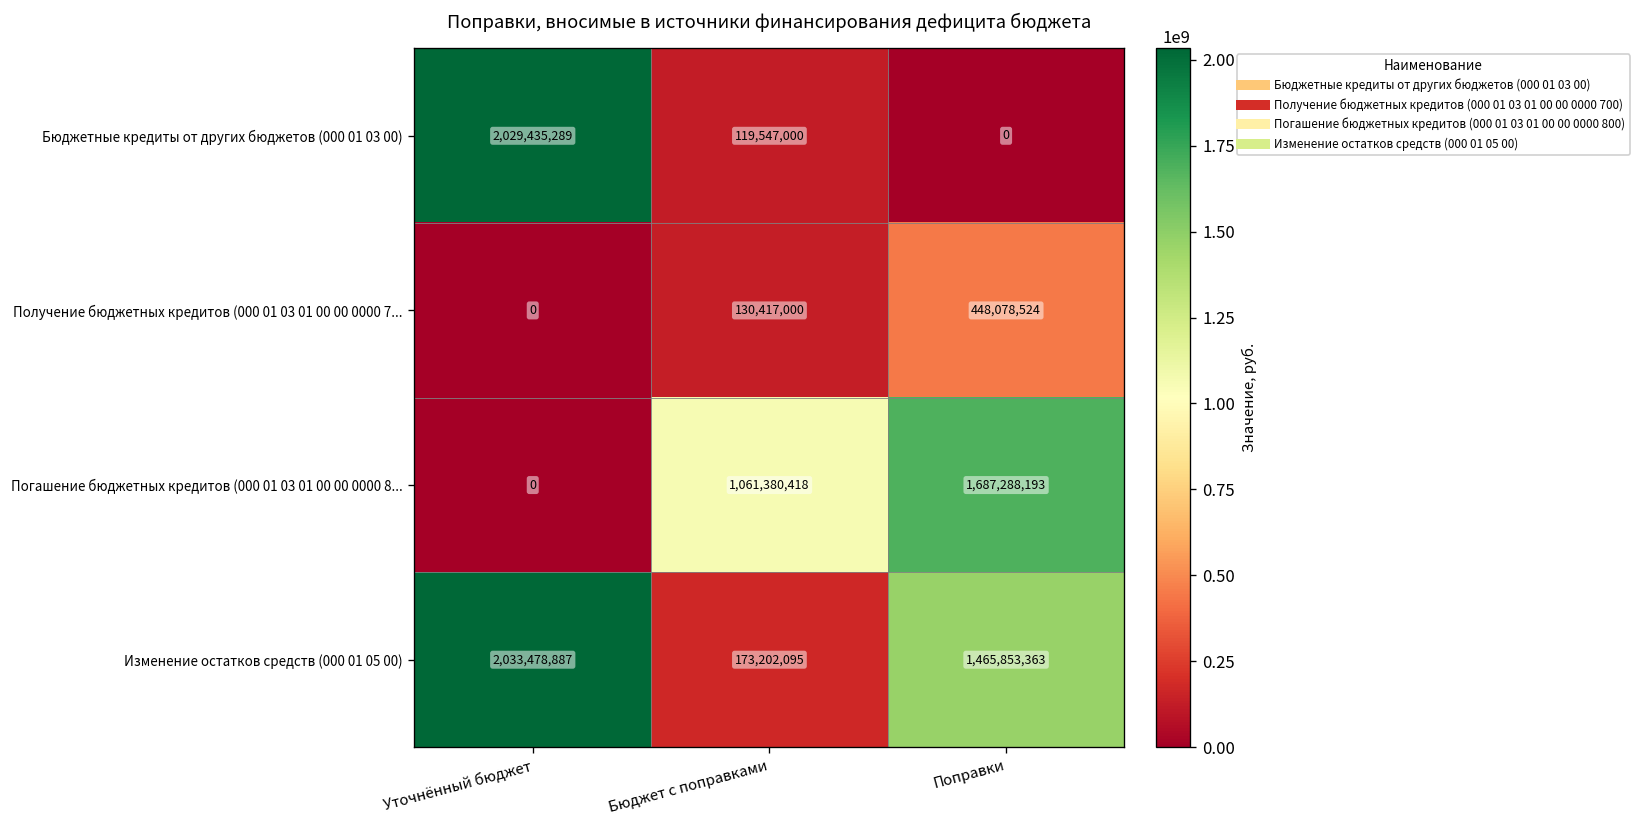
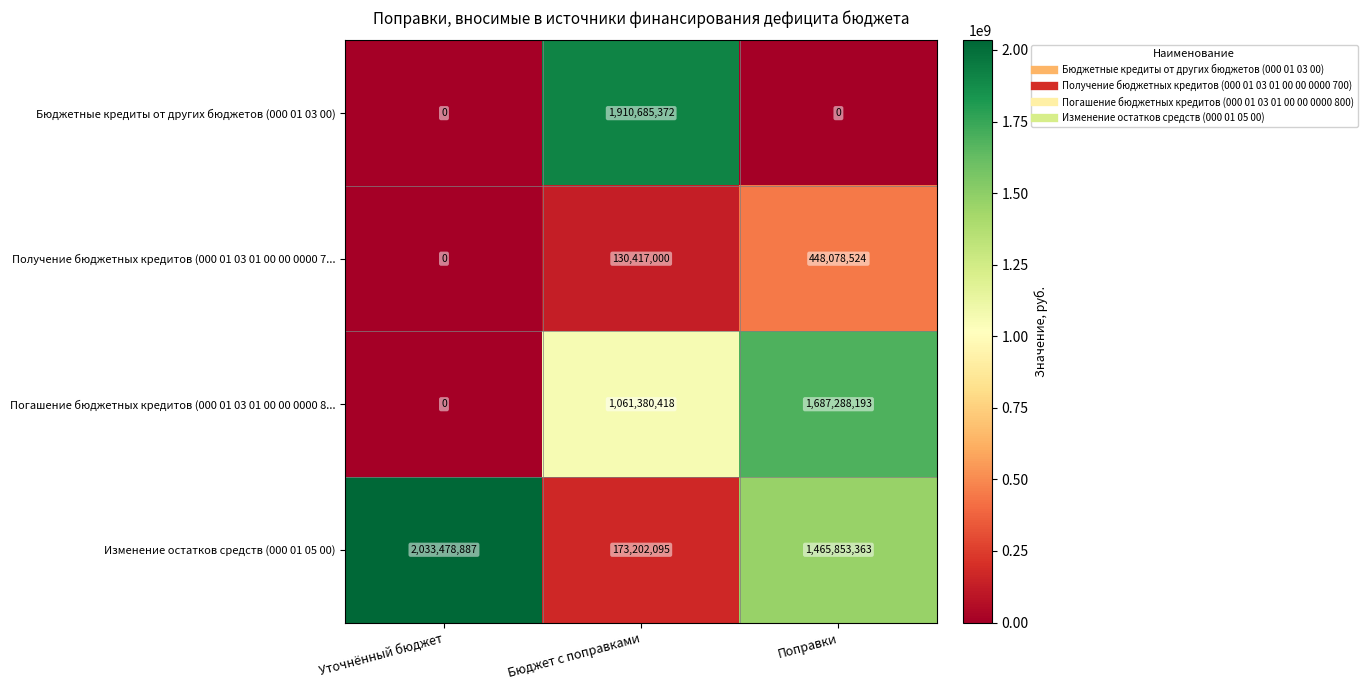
  {
    "Бюджетные кредиты от других бюджетов (000 01 03 00)": {
-     "Уточнённый бюджет": "2,029,435,289",
-     "Бюджет с поправками": "119,547,000"
+     "Уточнённый бюджет": "0",
+     "Бюджет с поправками": "1,910,685,372"
    }
  }
